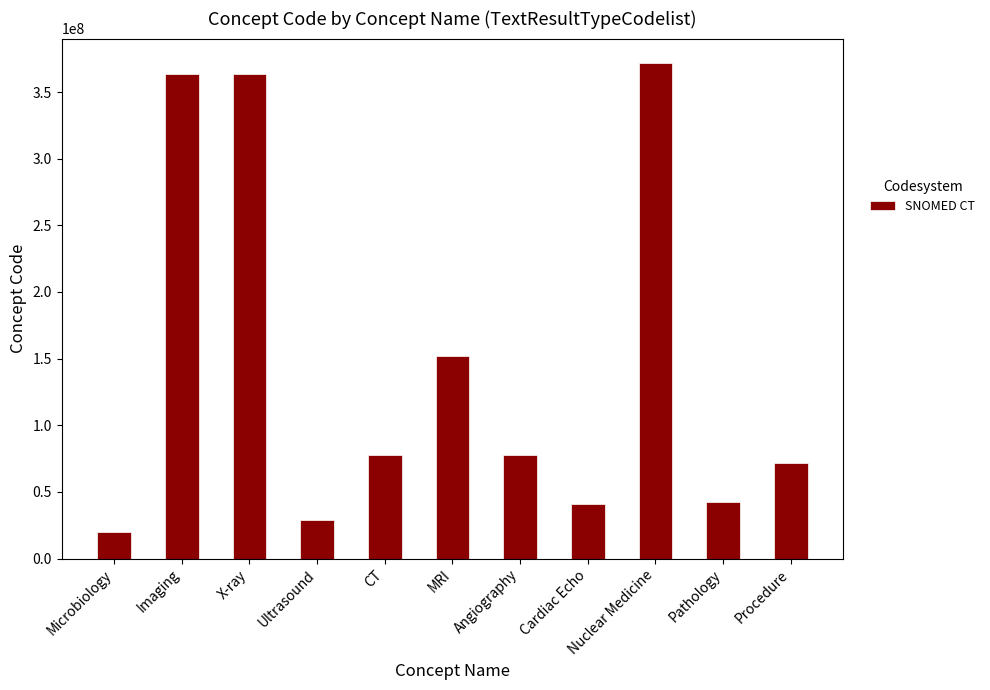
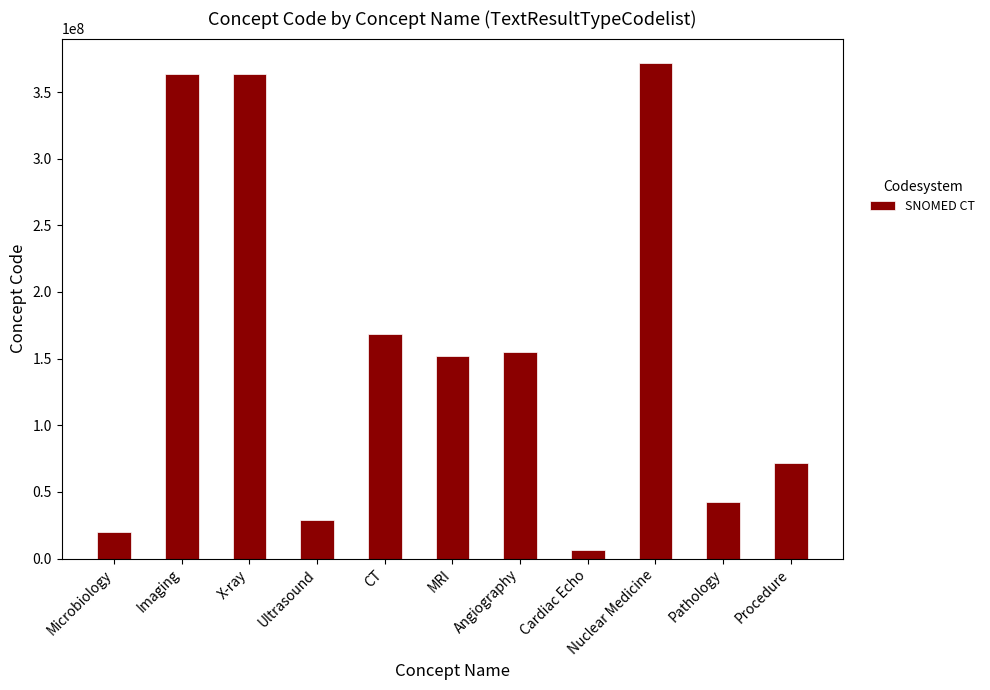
  {
    "Microbiology": 20000000,
    "Imaging": 364000000,
    "X-ray": 364000000,
    "Ultrasound": 29000000,
-   "CT": 77000000,
+   "CT": 168000000,
    "MRI": 152000000,
-   "Angiography": 77000000,
-   "Cardiac Echo": 41000000,
+   "Angiography": 155000000,
+   "Cardiac Echo": 7000000,
    "Nuclear Medicine": 372000000,
    "Pathology": 42000000,
    "Procedure": 71000000
  }
